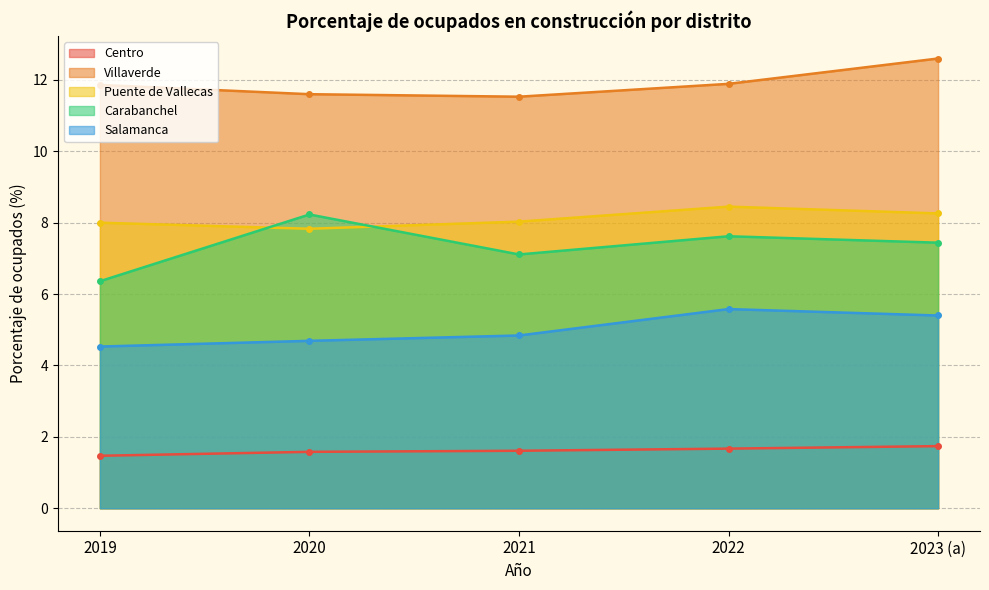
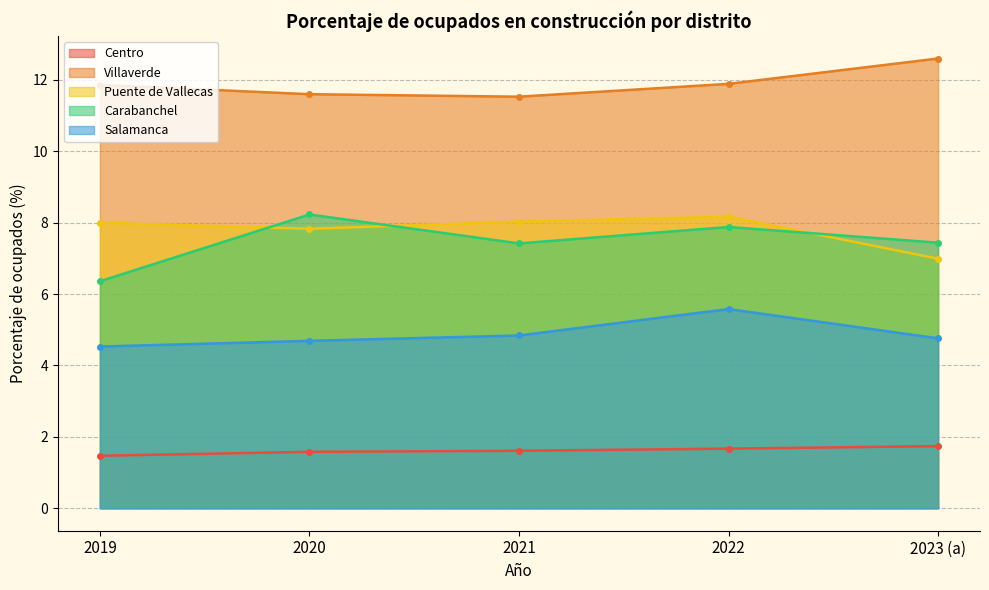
  {
    "Puente de Vallecas": {
      "2019": 8.0,
      "2020": 7.8,
      "2021": 8.0,
-     "2022": 8.5,
-     "2023 (a)": 8.3
+     "2022": 8.2,
+     "2023 (a)": 7.0
    },
    "Carabanchel": {
      "2019": 6.4,
      "2020": 8.2,
-     "2021": 7.1,
-     "2022": 7.6,
+     "2021": 7.4,
+     "2022": 7.9,
      "2023 (a)": 7.4
    },
    "Salamanca": {
      "2019": 4.5,
      "2020": 4.7,
      "2021": 4.8,
      "2022": 5.6,
-     "2023 (a)": 5.4
+     "2023 (a)": 4.8
    }
  }
